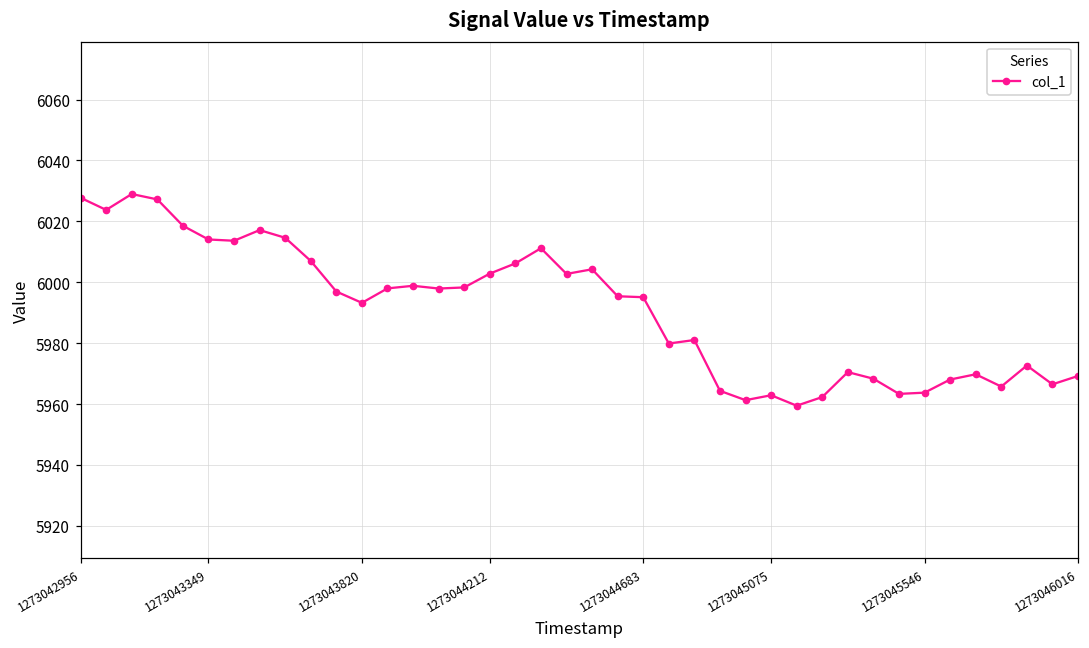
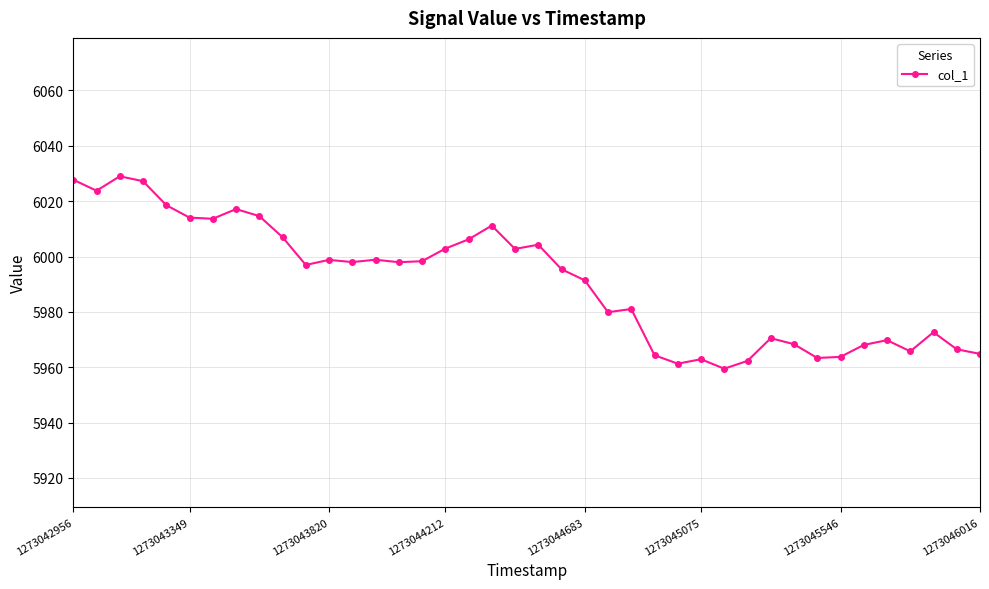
  {
    "1273042956": 6028,
    "1273043349": 6014,
-   "1273043820": 5993,
+   "1273043820": 5999,
    "1273044212": 6003,
-   "1273044683": 5995,
+   "1273044683": 5991,
    "1273045075": 5963,
    "1273045546": 5964,
-   "1273046016": 5969
+   "1273046016": 5965
  }
